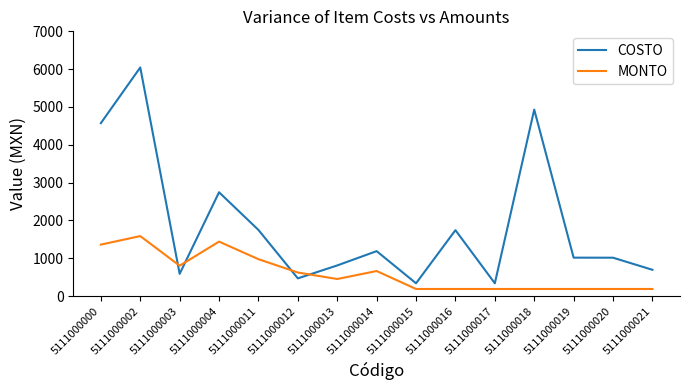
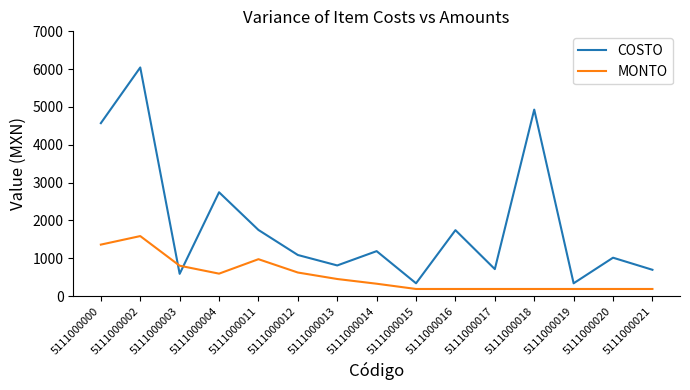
  {
    "COSTO": {
      "5111000000": 4600,
      "5111000002": 6000,
      "5111000003": 600,
      "5111000004": 2700,
      "5111000011": 1700,
-     "5111000012": 500,
+     "5111000012": 1100,
      "5111000013": 800,
      "5111000014": 1200,
      "5111000015": 300,
      "5111000016": 1700,
-     "5111000017": 300,
+     "5111000017": 700,
      "5111000018": 4900,
-     "5111000019": 1000,
+     "5111000019": 300,
      "5111000020": 1000,
      "5111000021": 700
    },
    "MONTO": {
      "5111000000": 1400,
      "5111000002": 1600,
      "5111000003": 800,
-     "5111000004": 1400,
+     "5111000004": 600,
      "5111000011": 1000,
      "5111000012": 600,
      "5111000013": 500,
-     "5111000014": 700,
+     "5111000014": 300,
      "5111000015": 200,
      "5111000016": 200,
      "5111000017": 200,
      "5111000018": 200,
      "5111000019": 200,
      "5111000020": 200,
      "5111000021": 200
    }
  }
